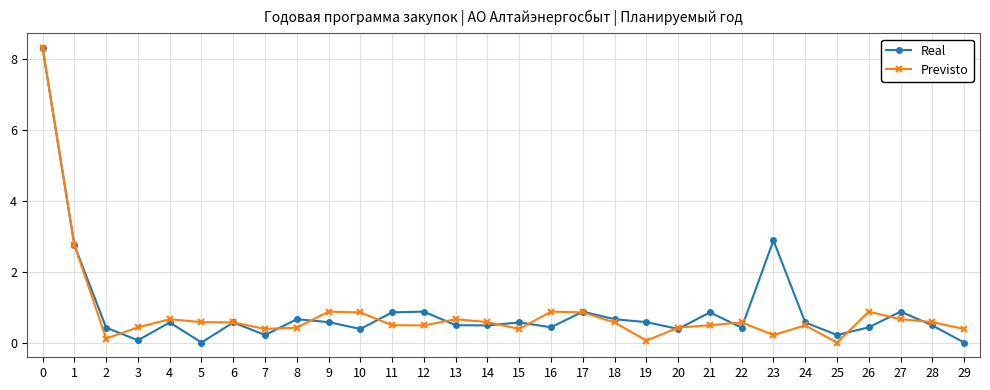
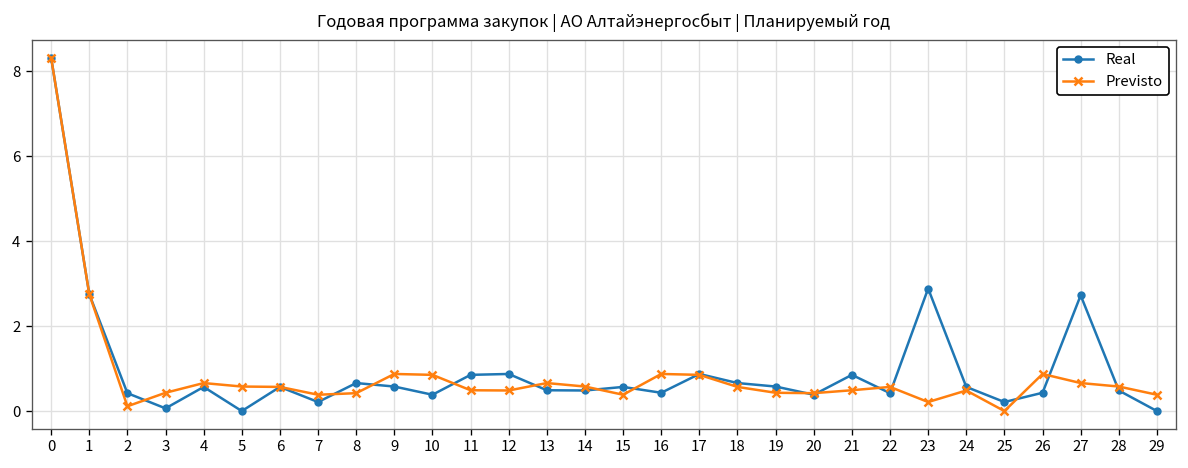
  {
    "Real": {
      "2": 0.4,
      "3": 0.1,
      "4": 0.6,
      "5": 0.0,
      "7": 0.2,
      "8": 0.7,
      "9": 0.6,
      "10": 0.4,
      "11": 0.9,
      "12": 0.9,
      "13": 0.5,
      "14": 0.5,
      "15": 0.6,
      "16": 0.4,
      "18": 0.7,
      "19": 0.6,
      "21": 0.9,
      "22": 0.4,
      "23": 2.9,
      "24": 0.6,
      "25": 0.2,
      "26": 0.4,
-     "27": 0.9,
+     "27": 2.7,
      "28": 0.5,
      "29": 0.0
    },
    "Previsto": {
      "2": 0.1,
      "3": 0.4,
      "4": 0.7,
      "5": 0.6,
      "7": 0.4,
      "8": 0.4,
      "9": 0.9,
      "10": 0.9,
      "11": 0.5,
      "12": 0.5,
      "13": 0.7,
      "14": 0.6,
      "15": 0.4,
      "16": 0.9,
      "18": 0.6,
-     "19": 0.1,
+     "19": 0.4,
      "21": 0.5,
      "22": 0.6,
      "23": 0.2,
      "24": 0.5,
      "25": 0.0,
      "26": 0.9,
      "27": 0.7,
      "28": 0.6,
      "29": 0.4
    }
  }
